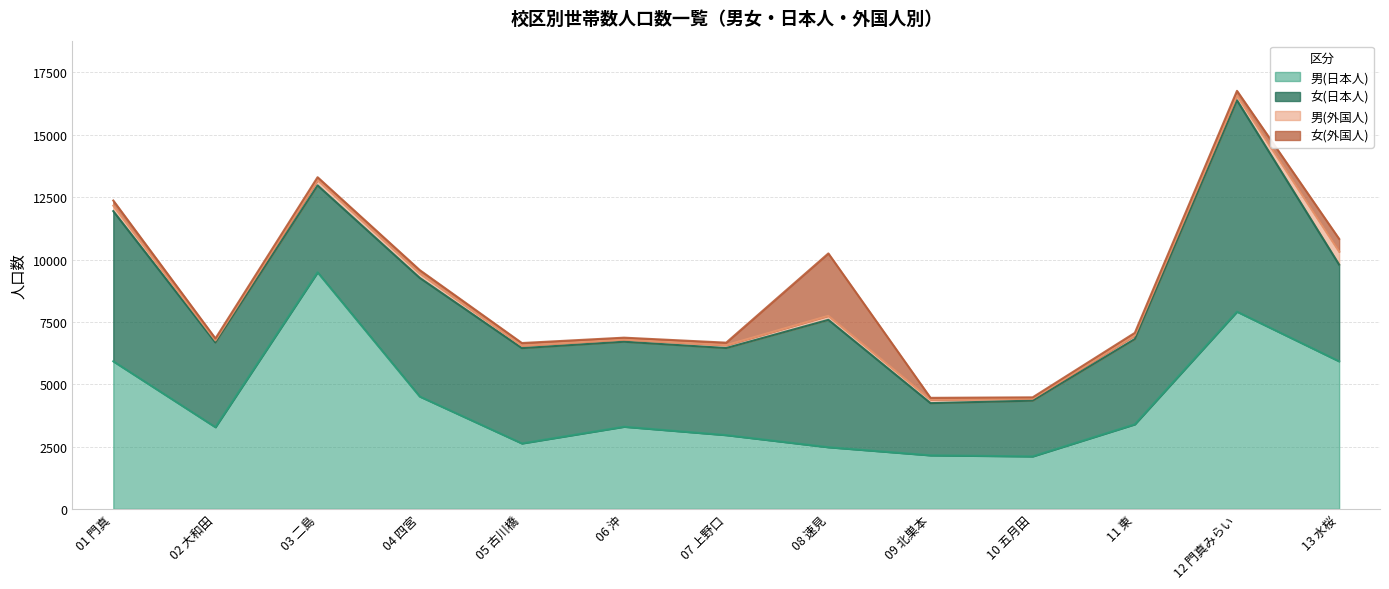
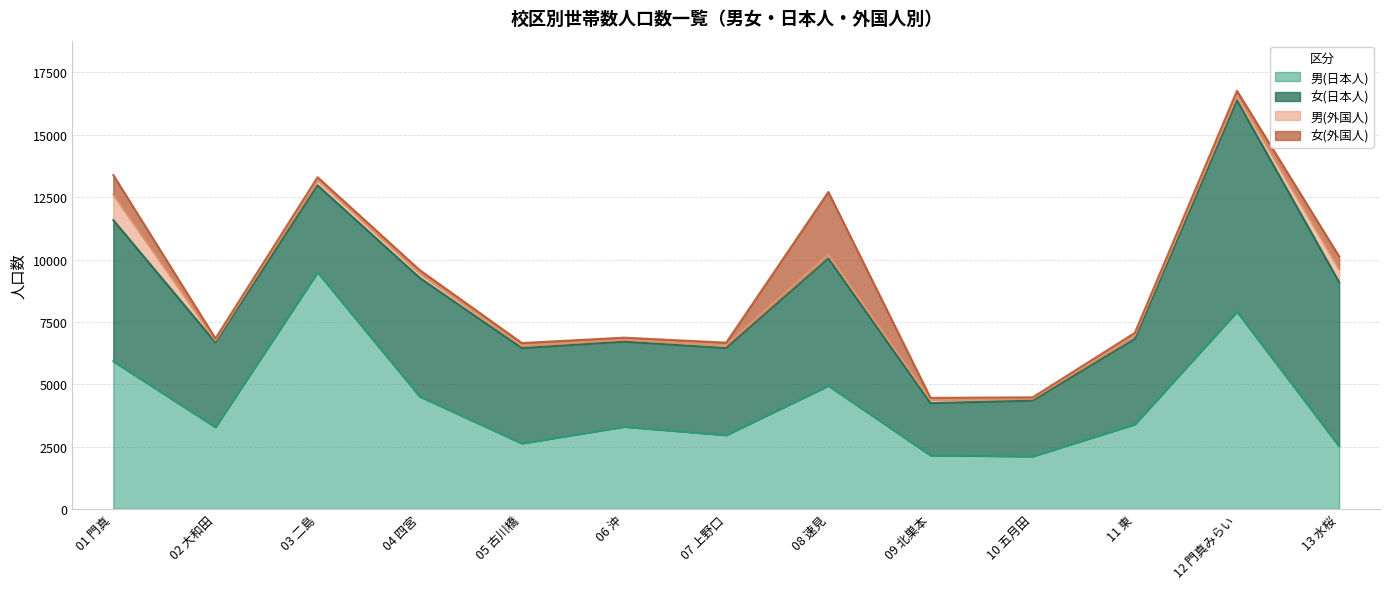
  {
    "男(日本人)": {
      "01 門真": 5900,
      "02 大和田": 3300,
      "03 二島": 9500,
      "04 四宮": 4500,
      "05 古川橋": 2600,
      "06 沖": 3300,
      "07 上野口": 3000,
-     "08 速見": 2500,
+     "08 速見": 4900,
      "09 北巣本": 2100,
      "10 五月田": 2100,
      "11 東": 3400,
      "12 門真みらい": 7900,
-     "13 水桜": 5900
+     "13 水桜": 2500
    },
    "女(日本人)": {
-     "01 門真": 6000,
+     "01 門真": 5700,
      "03 二島": 3500,
      "04 四宮": 4800,
      "07 上野口": 3500,
      "08 速見": 5100,
      "09 北巣本": 2100,
      "11 東": 3400,
      "12 門真みらい": 8500,
-     "13 水桜": 3900
+     "13 水桜": 6600
    },
    "男(外国人)": {
-     "01 門真": 200,
+     "01 門真": 1000,
      "03 二島": 200,
      "04 四宮": 200,
      "08 速見": 200,
      "12 門真みらい": 200,
      "13 水桜": 500
    },
    "女(外国人)": {
-     "01 門真": 200,
+     "01 門真": 800,
      "03 二島": 100,
      "04 四宮": 100,
      "05 古川橋": 100,
      "08 速見": 2500,
      "12 門真みらい": 200,
      "13 水桜": 500
    }
  }
